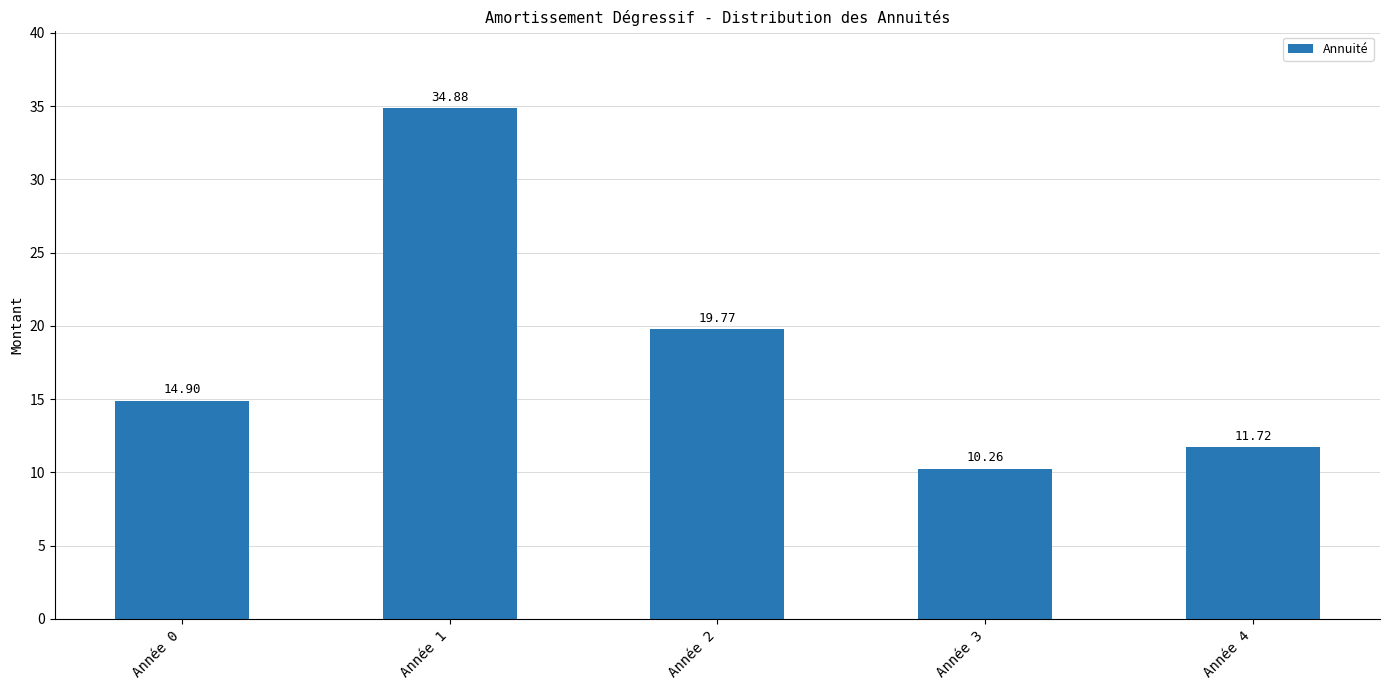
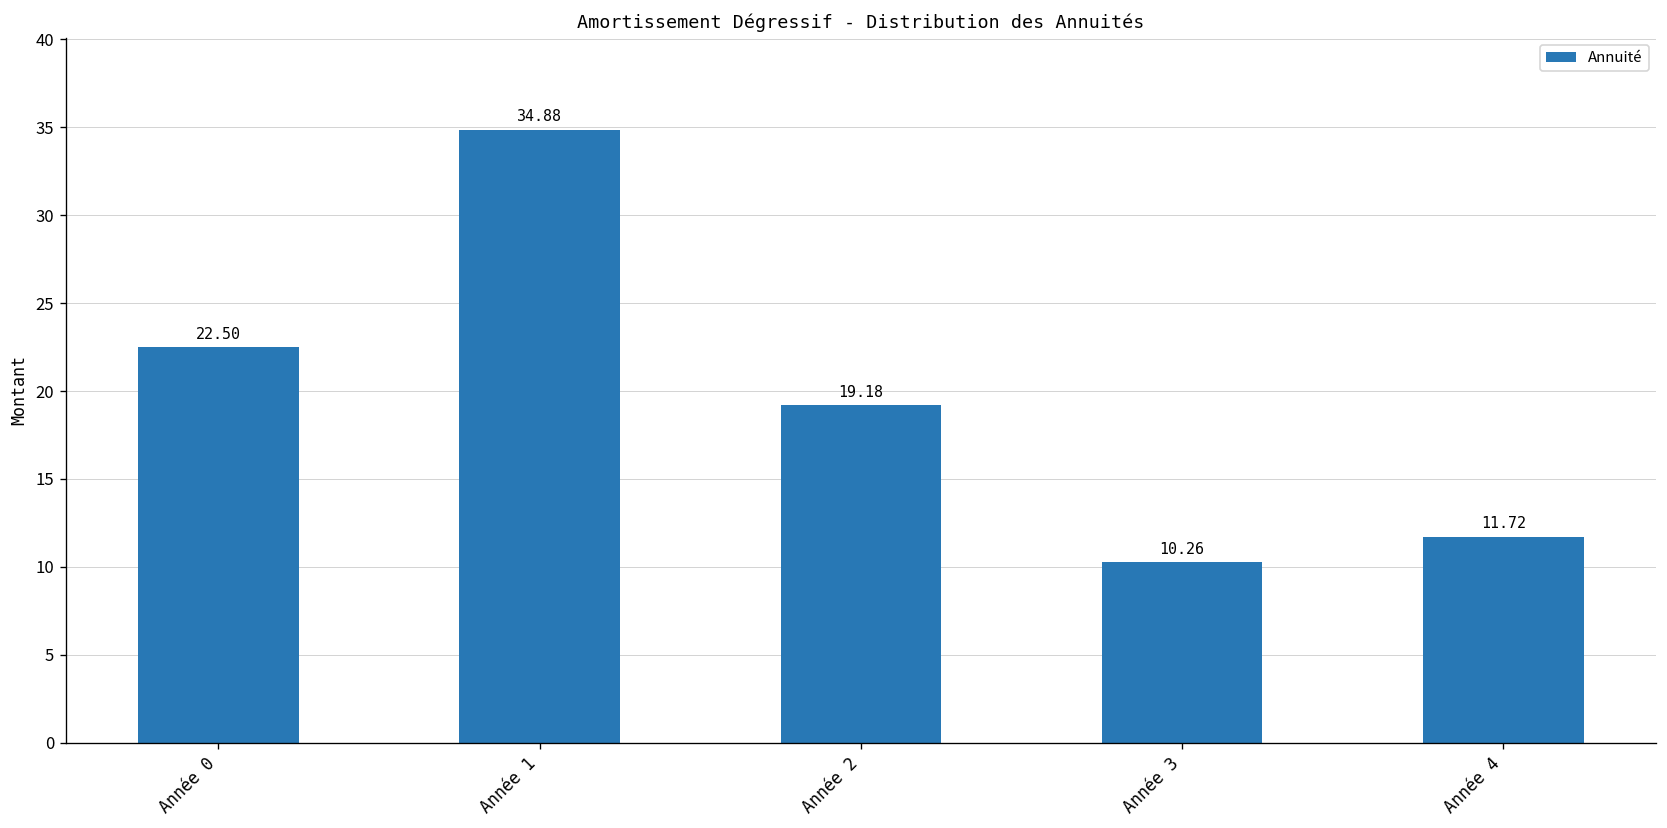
  {
-   "Année 0": 14.90,
+   "Année 0": 22.50,
    "Année 1": 34.88,
-   "Année 2": 19.77,
+   "Année 2": 19.18,
    "Année 3": 10.26,
    "Année 4": 11.72
  }
